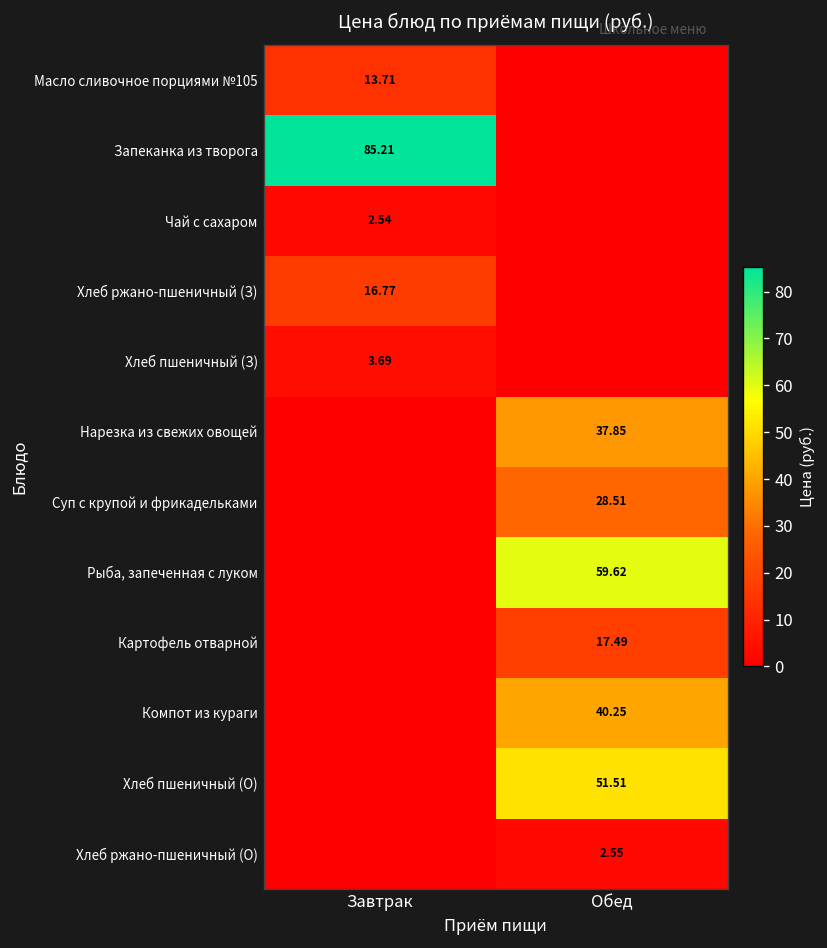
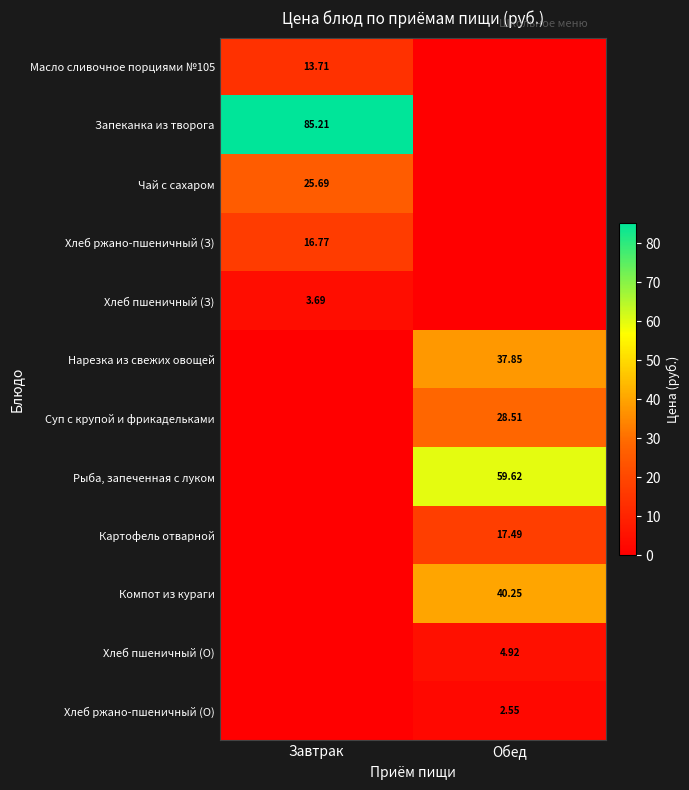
  {
    "Масло сливочное порциями №105": {
      "Завтрак": 13.71
    },
    "Запеканка из творога": {
      "Завтрак": 85.21
    },
    "Чай с сахаром": {
-     "Завтрак": 2.54
+     "Завтрак": 25.69
    },
    "Хлеб ржано-пшеничный (З)": {
      "Завтрак": 16.77
    },
    "Хлеб пшеничный (З)": {
      "Завтрак": 3.69
    },
    "Нарезка из свежих овощей": {
      "Обед": 37.85
    },
    "Суп с крупой и фрикадельками": {
      "Обед": 28.51
    },
    "Рыба, запеченная с луком": {
      "Обед": 59.62
    },
    "Картофель отварной": {
      "Обед": 17.49
    },
    "Компот из кураги": {
      "Обед": 40.25
    },
    "Хлеб пшеничный (О)": {
-     "Обед": 51.51
+     "Обед": 4.92
    },
    "Хлеб ржано-пшеничный (О)": {
      "Обед": 2.55
    }
  }
